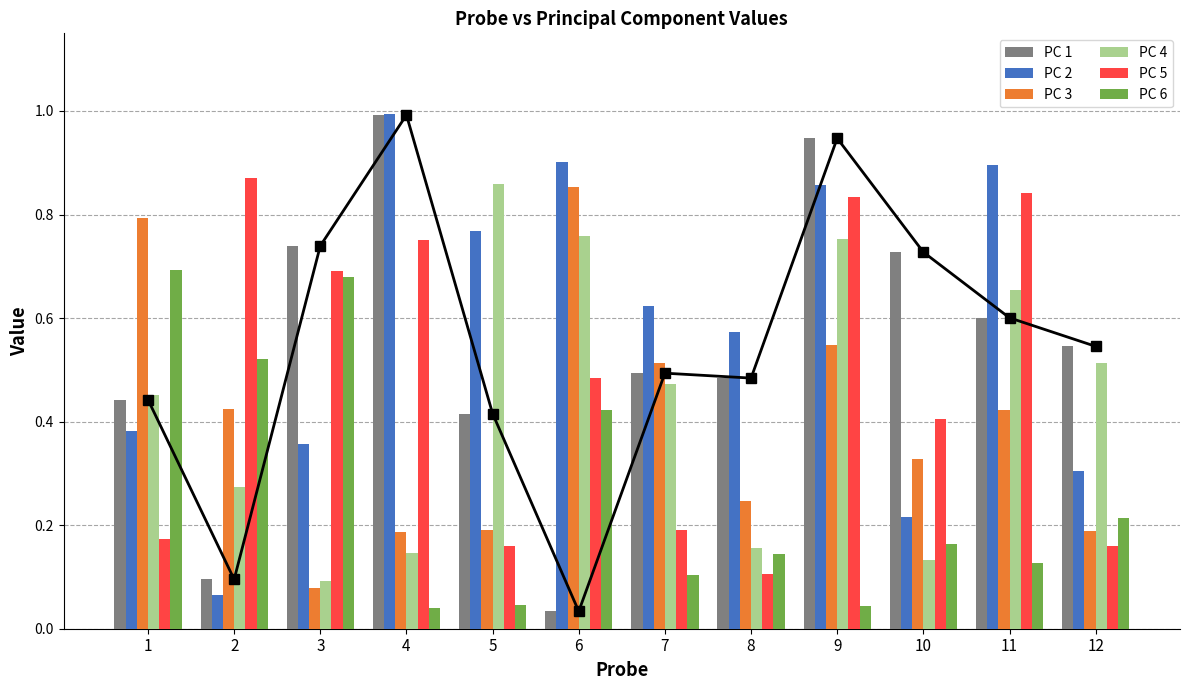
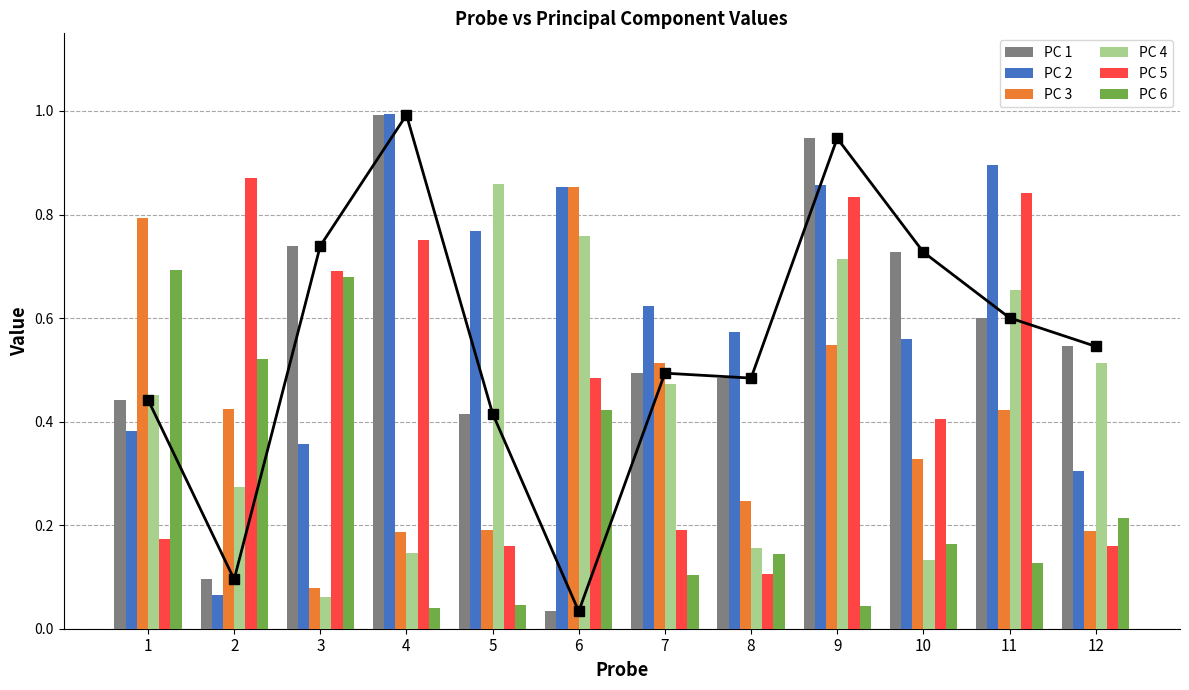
  {
    "PC 1": {
      "1": 0.44,
      "2": 0.10,
      "3": 0.74,
      "4": 0.99,
      "5": 0.42,
      "6": 0.03,
      "7": 0.49,
      "8": 0.48,
      "9": 0.95,
      "10": 0.73,
      "11": 0.60,
      "12": 0.55
    },
    "PC 2": {
      "1": 0.38,
      "2": 0.07,
      "3": 0.36,
      "4": 0.99,
      "5": 0.77,
-     "6": 0.90,
+     "6": 0.85,
      "7": 0.62,
      "8": 0.57,
      "9": 0.86,
-     "10": 0.22,
+     "10": 0.56,
      "11": 0.90,
      "12": 0.31
    },
    "PC 3": {
      "1": 0.79,
      "2": 0.42,
      "3": 0.08,
      "4": 0.19,
      "5": 0.19,
      "6": 0.85,
      "7": 0.51,
      "8": 0.25,
      "9": 0.55,
      "10": 0.33,
      "11": 0.42,
      "12": 0.19
    },
    "PC 4": {
      "1": 0.45,
      "2": 0.27,
-     "3": 0.09,
+     "3": 0.06,
      "4": 0.15,
      "5": 0.86,
      "6": 0.76,
      "7": 0.47,
      "8": 0.16,
-     "9": 0.75,
+     "9": 0.71,
      "10": 0.13,
      "11": 0.66,
      "12": 0.51
    },
    "PC 5": {
      "1": 0.17,
      "2": 0.87,
      "3": 0.69,
      "4": 0.75,
      "5": 0.16,
      "6": 0.49,
      "7": 0.19,
      "8": 0.11,
      "9": 0.83,
      "10": 0.41,
      "11": 0.84,
      "12": 0.16
    },
    "PC 6": {
      "1": 0.69,
      "2": 0.52,
      "3": 0.68,
      "4": 0.04,
      "5": 0.05,
      "6": 0.42,
      "7": 0.10,
      "8": 0.14,
      "9": 0.04,
      "10": 0.16,
      "11": 0.13,
      "12": 0.21
    }
  }
